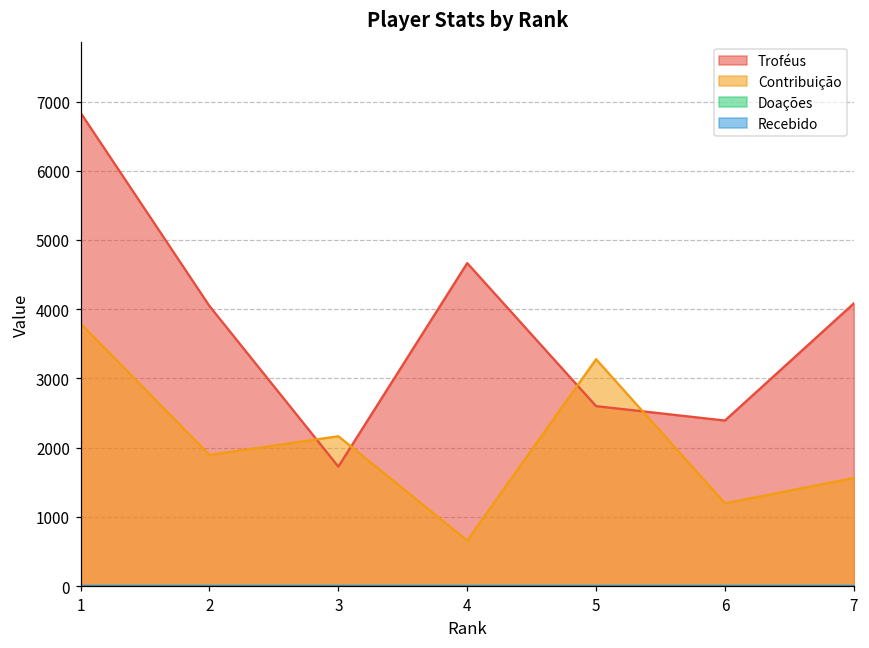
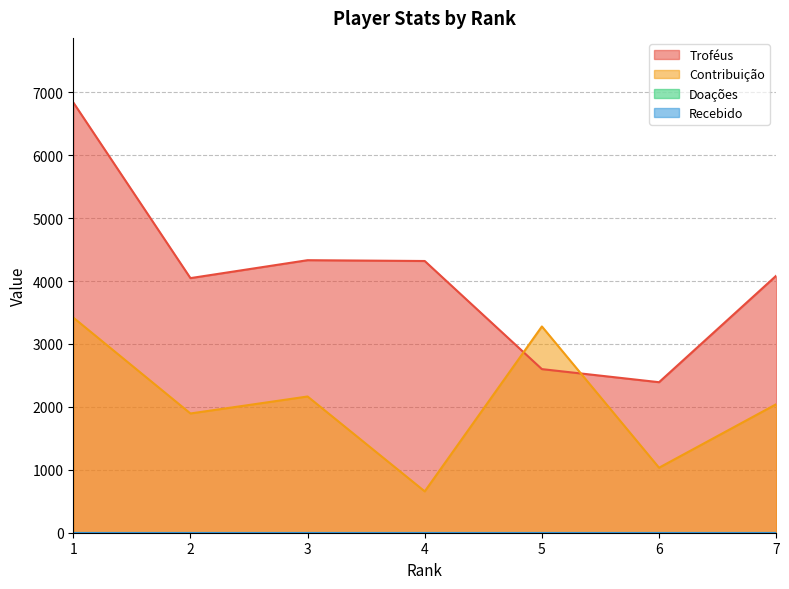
  {
    "Troféus": {
      "1": 6800,
      "2": 4000,
-     "3": 1700,
-     "4": 4700,
+     "3": 4300,
+     "4": 4300,
      "5": 2600,
      "6": 2400,
      "7": 4100
    },
    "Contribuição": {
-     "1": 3800,
+     "1": 3400,
      "2": 1900,
      "3": 2200,
      "4": 700,
      "5": 3300,
-     "6": 1200,
-     "7": 1600
+     "6": 1000,
+     "7": 2000
    },
    "Recebido": {
      "1": 0,
      "2": 0,
      "3": 0,
      "4": 0,
      "5": 0,
      "6": 0,
      "7": 0
    }
  }
